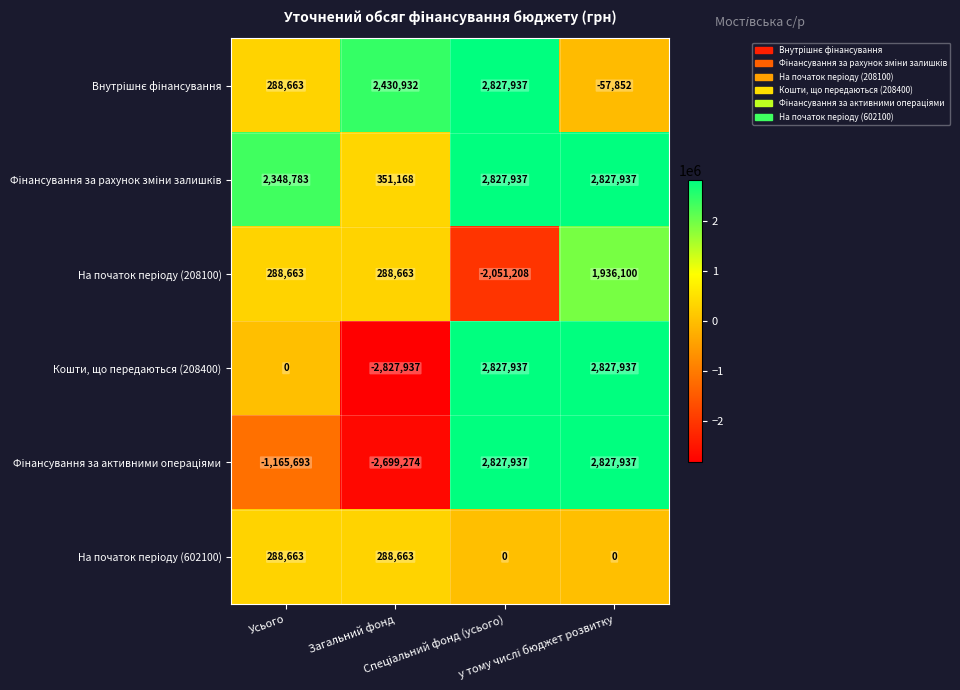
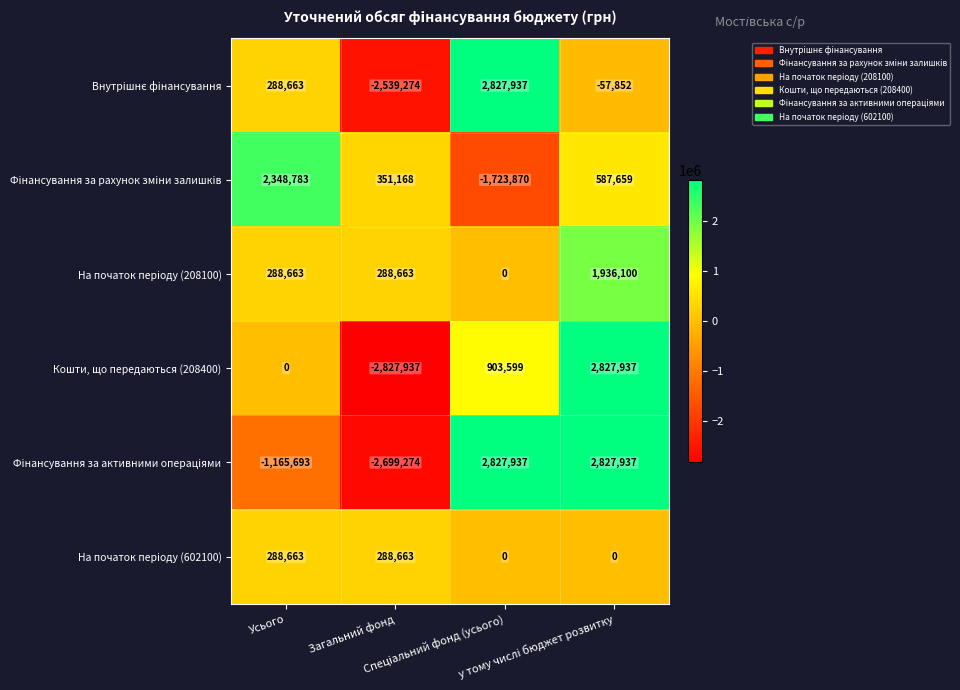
  {
    "Внутрішнє фінансування": {
-     "Загальний фонд": "2,430,932"
+     "Загальний фонд": "-2,539,274"
    },
    "Фінансування за рахунок зміни залишків": {
-     "Спеціальний фонд (усього)": "2,827,937",
-     "у тому числі бюджет розвитку": "2,827,937"
+     "Спеціальний фонд (усього)": "-1,723,870",
+     "у тому числі бюджет розвитку": "587,659"
    },
    "На початок періоду (208100)": {
-     "Спеціальний фонд (усього)": "-2,051,208"
+     "Спеціальний фонд (усього)": "0"
    },
    "Кошти, що передаються (208400)": {
-     "Спеціальний фонд (усього)": "2,827,937"
+     "Спеціальний фонд (усього)": "903,599"
    }
  }
